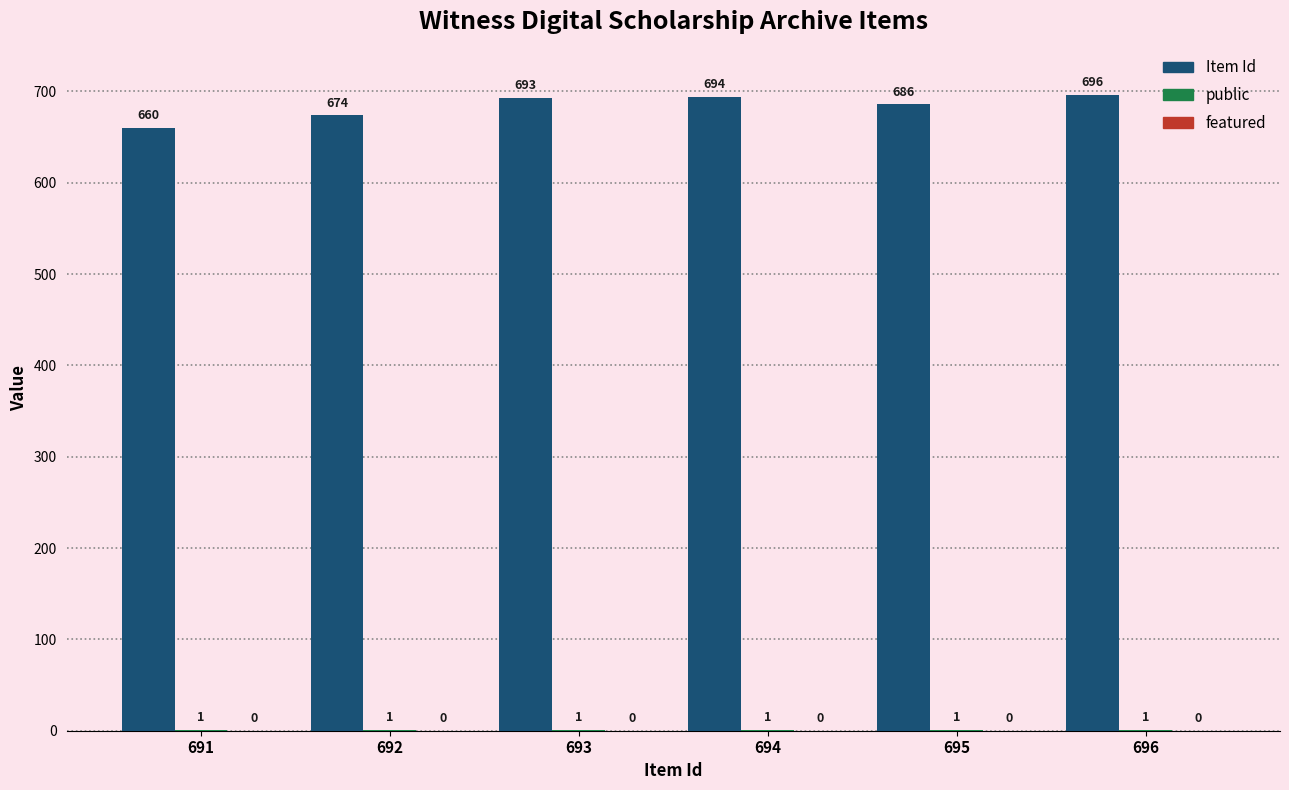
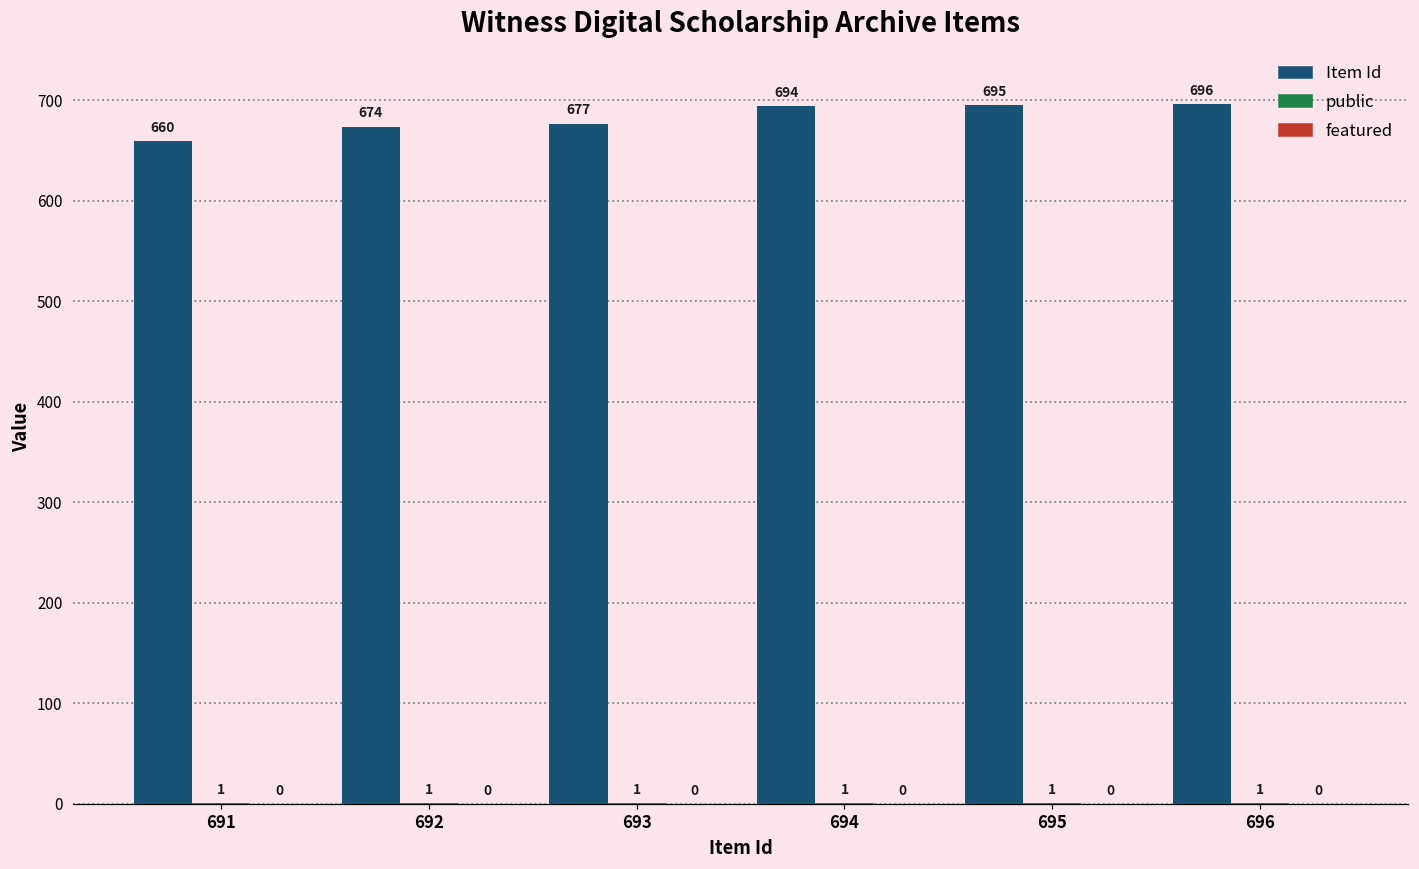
  {
    "Item Id": {
      "691": 660,
      "692": 674,
-     "693": 693,
+     "693": 677,
      "694": 694,
-     "695": 686,
+     "695": 695,
      "696": 696
    },
    "public": {
      "691": 1,
      "692": 1,
      "693": 1,
      "694": 1,
      "695": 1,
      "696": 1
    },
    "featured": {
      "691": 0,
      "692": 0,
      "693": 0,
      "694": 0,
      "695": 0,
      "696": 0
    }
  }
